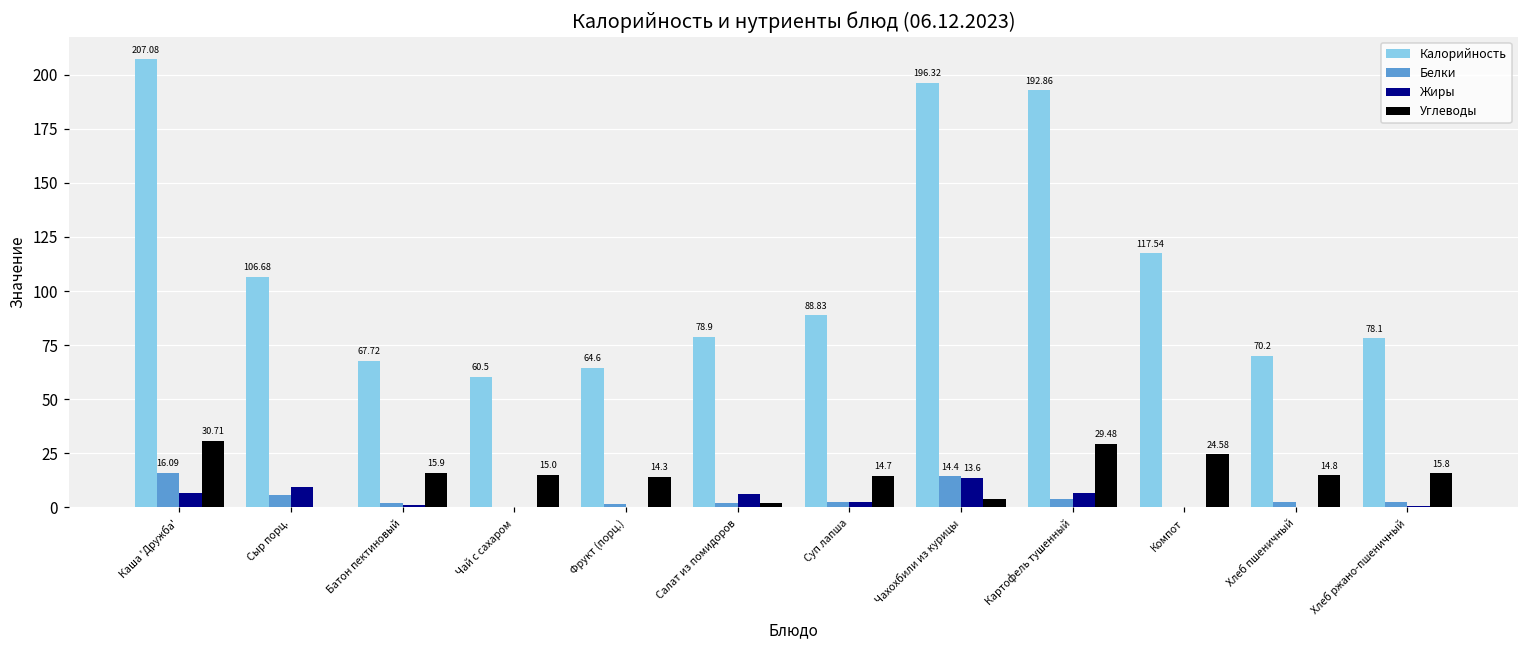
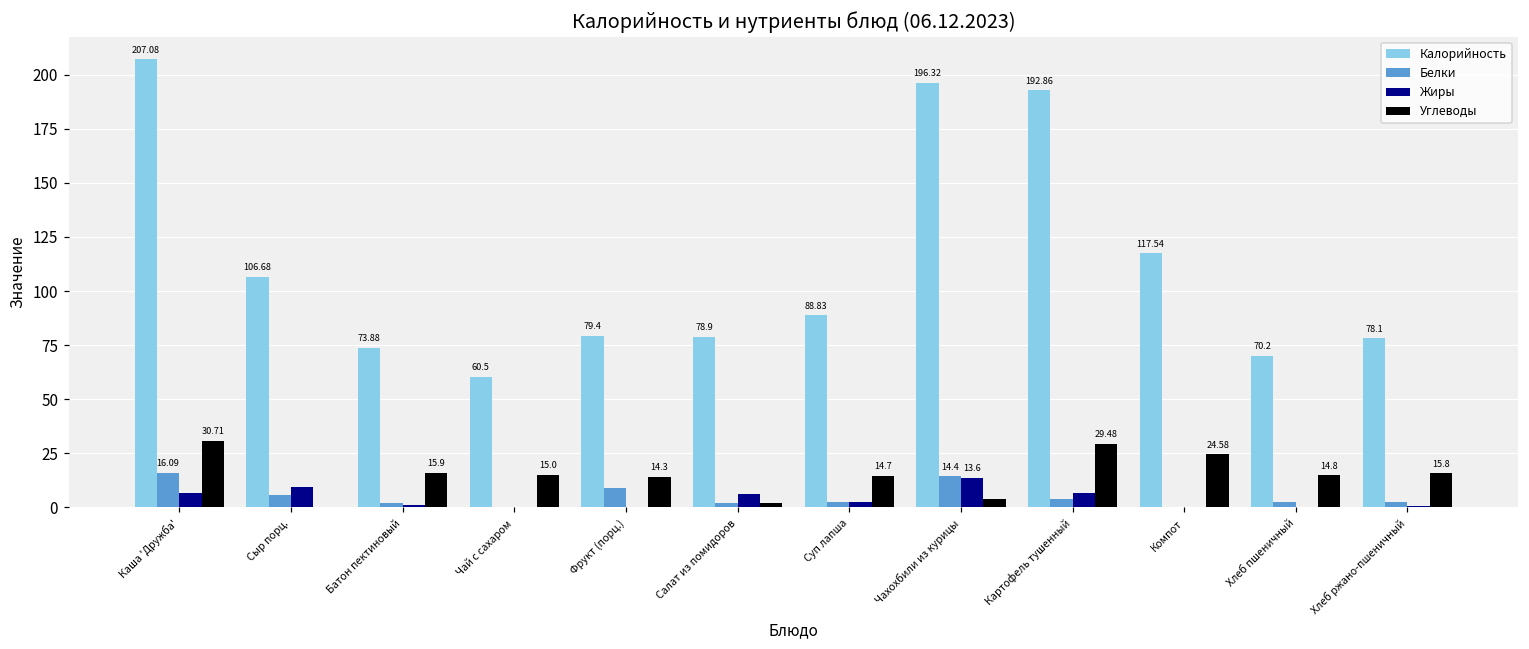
  {
    "Калорийность": {
      "Каша 'Дружба'": 207.08,
      "Сыр порц.": 106.68,
-     "Батон пектиновый": 67.72,
+     "Батон пектиновый": 73.88,
      "Чай с сахаром": 60.5,
-     "Фрукт (порц.)": 64.6,
+     "Фрукт (порц.)": 79.4,
      "Салат из помидоров": 78.9,
      "Суп лапша": 88.83,
      "Чахохбили из курицы": 196.32,
      "Картофель тушенный": 192.86,
      "Компот": 117.54,
      "Хлеб пшеничный": 70.2,
      "Хлеб ржано-пшеничный": 78.1
    },
    "Белки": {
      "Сыр порц.": 6,
      "Батон пектиновый": 2,
-     "Фрукт (порц.)": 1,
+     "Фрукт (порц.)": 9,
      "Салат из помидоров": 2,
      "Суп лапша": 2,
      "Картофель тушенный": 4,
      "Хлеб пшеничный": 2,
      "Хлеб ржано-пшеничный": 3
    },
    "Жиры": {
      "Чахохбили из курицы": 13.6
    },
    "Углеводы": {
      "Каша 'Дружба'": 30.71,
      "Батон пектиновый": 15.9,
      "Чай с сахаром": 15.0,
      "Фрукт (порц.)": 14.3,
      "Суп лапша": 14.7,
      "Картофель тушенный": 29.48,
      "Компот": 24.58,
      "Хлеб пшеничный": 14.8,
      "Хлеб ржано-пшеничный": 15.8
    }
  }
